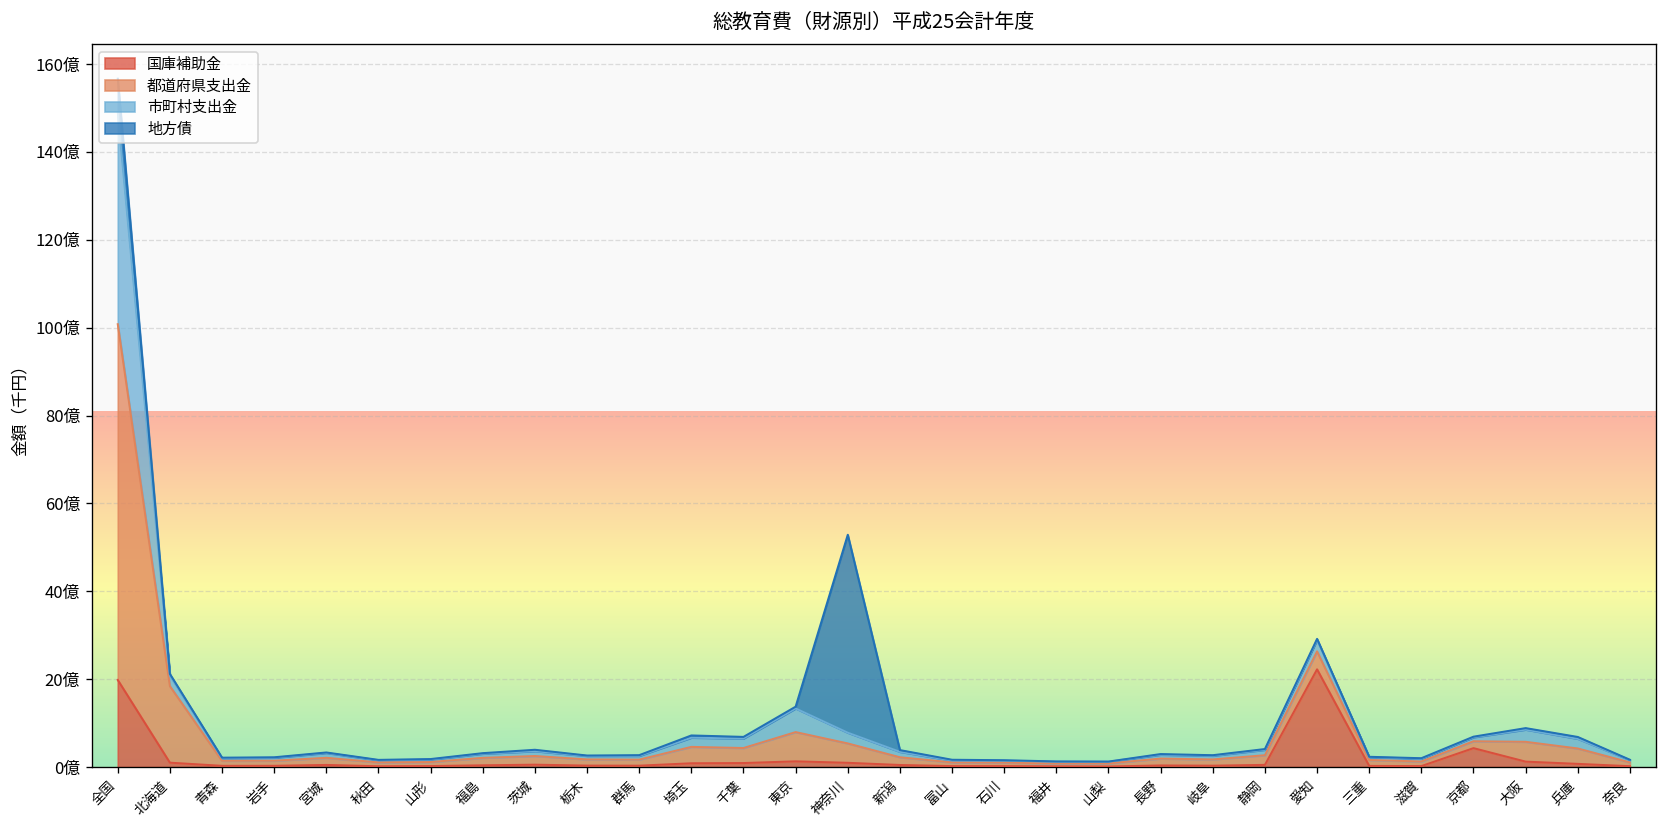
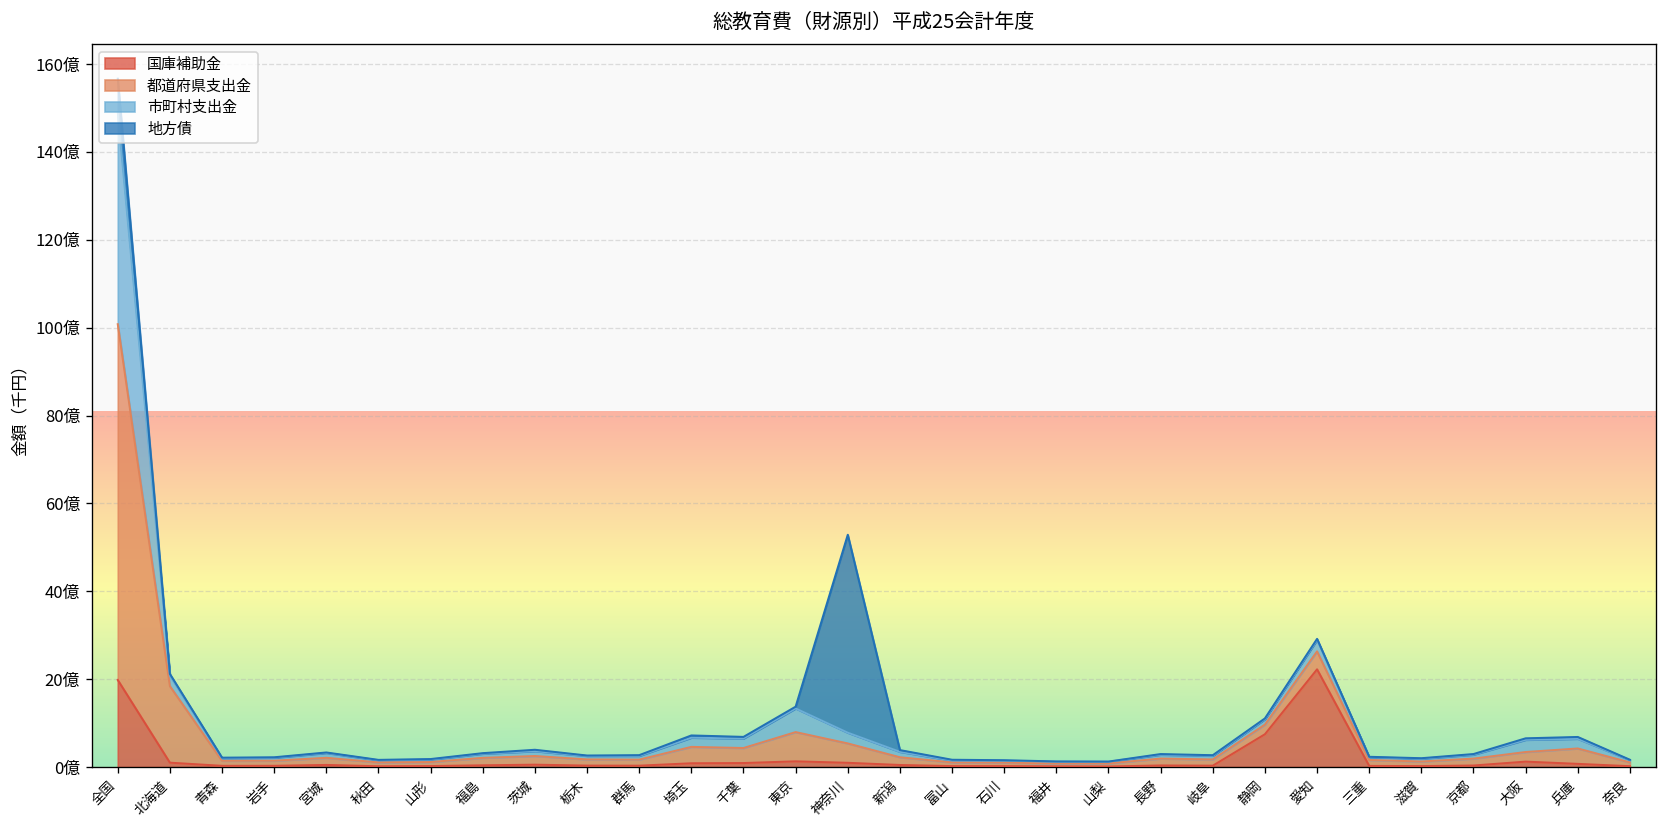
  {
    "国庫補助金": {
      "全国": "20億",
      "北海道": "1億",
      "青森": "0億",
      "岩手": "0億",
      "宮城": "0億",
      "秋田": "0億",
      "山形": "0億",
      "福島": "0億",
      "茨城": "1億",
      "栃木": "0億",
      "群馬": "0億",
      "埼玉": "1億",
      "千葉": "1億",
      "東京": "1億",
      "神奈川": "1億",
      "新潟": "0億",
      "富山": "0億",
      "石川": "0億",
      "山梨": "0億",
      "長野": "0億",
      "岐阜": "0億",
-     "静岡": "1億",
+     "静岡": "7億",
      "愛知": "22億",
      "三重": "0億",
      "滋賀": "0億",
-     "京都": "4億",
+     "京都": "0億",
      "大阪": "1億",
      "兵庫": "1億",
      "奈良": "0億"
    },
    "都道府県支出金": {
      "全国": "81億",
      "北海道": "17億",
      "宮城": "2億",
      "福島": "2億",
      "茨城": "2億",
      "栃木": "1億",
      "群馬": "1億",
      "埼玉": "4億",
      "千葉": "3億",
      "東京": "7億",
      "神奈川": "4億",
      "新潟": "2億",
      "長野": "2億",
      "岐阜": "1億",
      "静岡": "2億",
      "愛知": "4億",
      "京都": "2億",
-     "大阪": "5億",
+     "大阪": "2億",
      "兵庫": "4億"
    },
    "市町村支出金": {
      "神奈川": "2億"
    },
    "地方債": {
      "神奈川": "45億"
    }
  }
